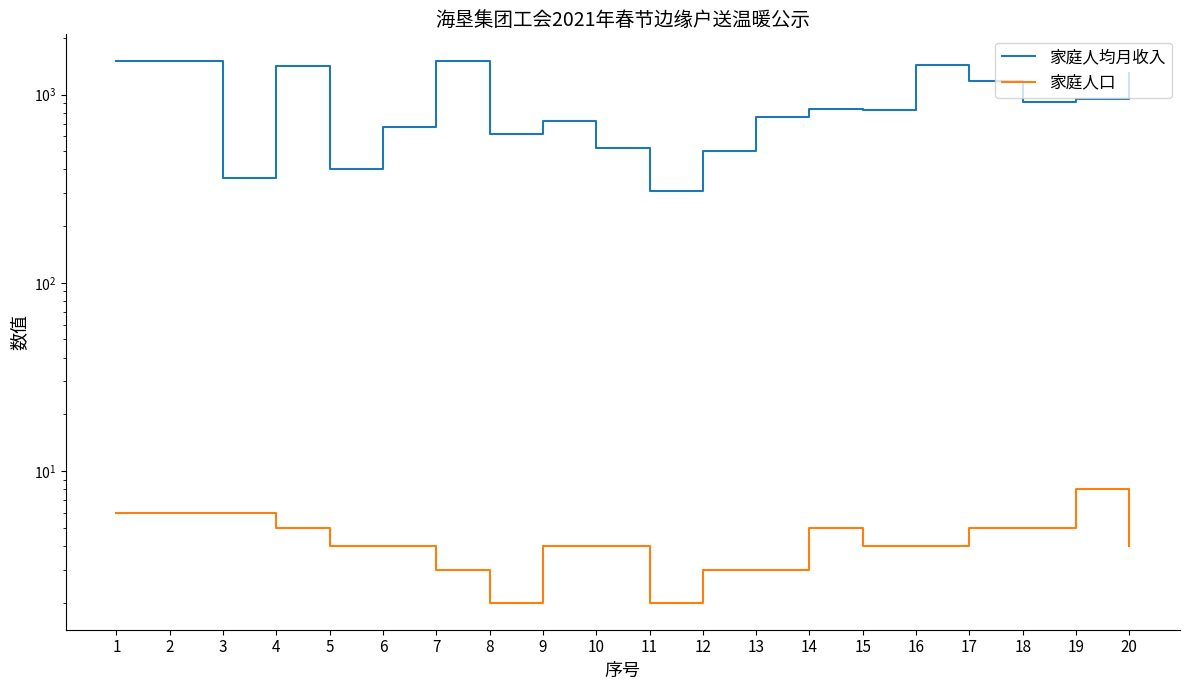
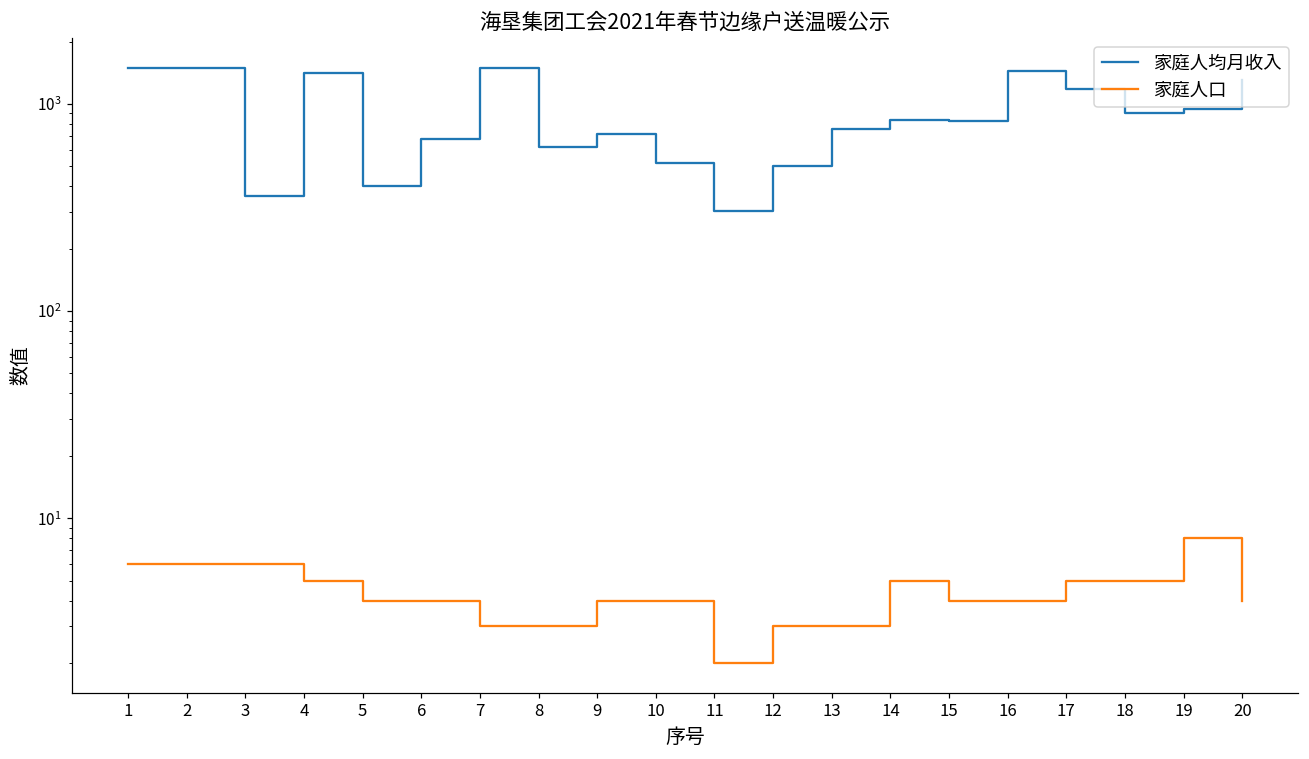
  {
    "家庭人均月收入": {
      "1": 1500,
      "2": 1500,
      "3": 360,
      "4": 1400,
      "5": 400,
      "6": 680,
      "7": 1500,
      "8": 620,
      "9": 720,
      "10": 520,
      "11": 310,
      "12": 500,
      "13": 760,
      "14": 800,
      "15": 800,
      "16": 1400,
      "17": 1200,
      "18": 900,
      "19": 900
    },
    "家庭人口": {
      "1": 6,
      "2": 6,
      "3": 6,
      "4": 5,
      "5": 4,
      "6": 4,
      "7": 3,
-     "8": 2,
+     "8": 3,
      "9": 4,
      "10": 4,
      "11": 2,
      "12": 3,
      "13": 3,
      "14": 5,
      "15": 4,
      "16": 4,
      "17": 5,
      "18": 5,
      "19": 8,
      "20": 4
    }
  }
